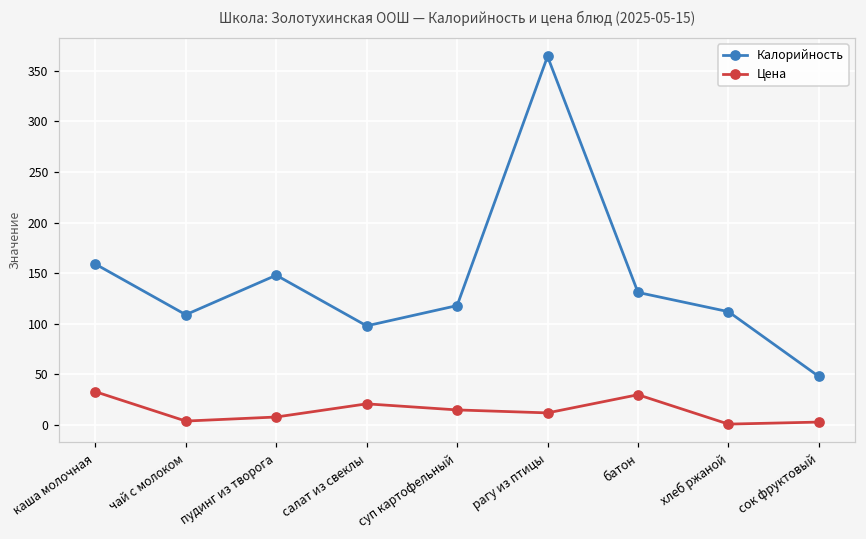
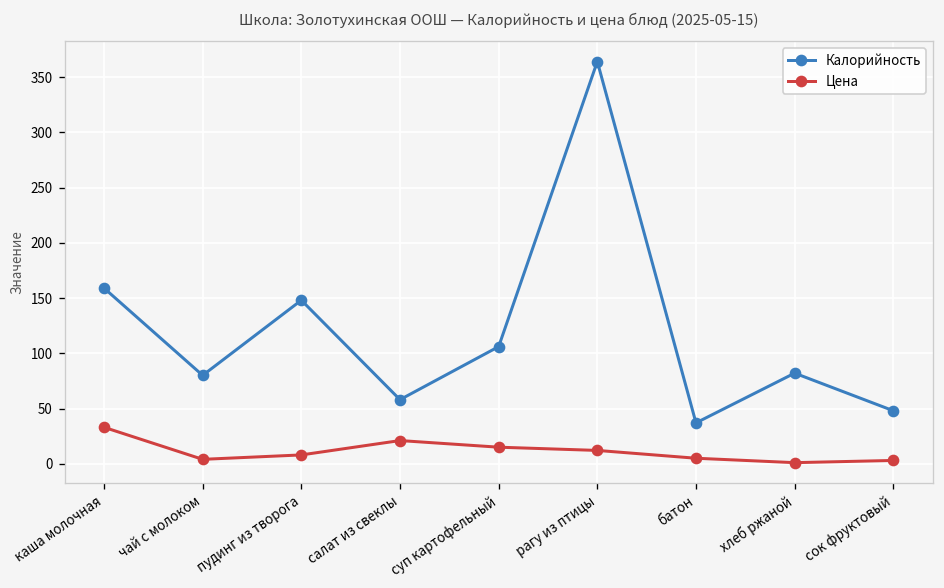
  {
    "Калорийность": {
      "каша молочная": 160,
-     "чай с молоком": 110,
+     "чай с молоком": 80,
      "пудинг из творога": 150,
-     "салат из свеклы": 100,
-     "суп картофельный": 120,
+     "салат из свеклы": 60,
+     "суп картофельный": 110,
      "рагу из птицы": 360,
-     "батон": 130,
-     "хлеб ржаной": 110,
+     "батон": 40,
+     "хлеб ржаной": 80,
      "сок фруктовый": 50
    },
    "Цена": {
      "каша молочная": 30,
      "чай с молоком": 0,
      "пудинг из творога": 10,
      "салат из свеклы": 20,
      "суп картофельный": 20,
      "рагу из птицы": 10,
-     "батон": 30,
+     "батон": 10,
      "хлеб ржаной": 0,
      "сок фруктовый": 0
    }
  }
